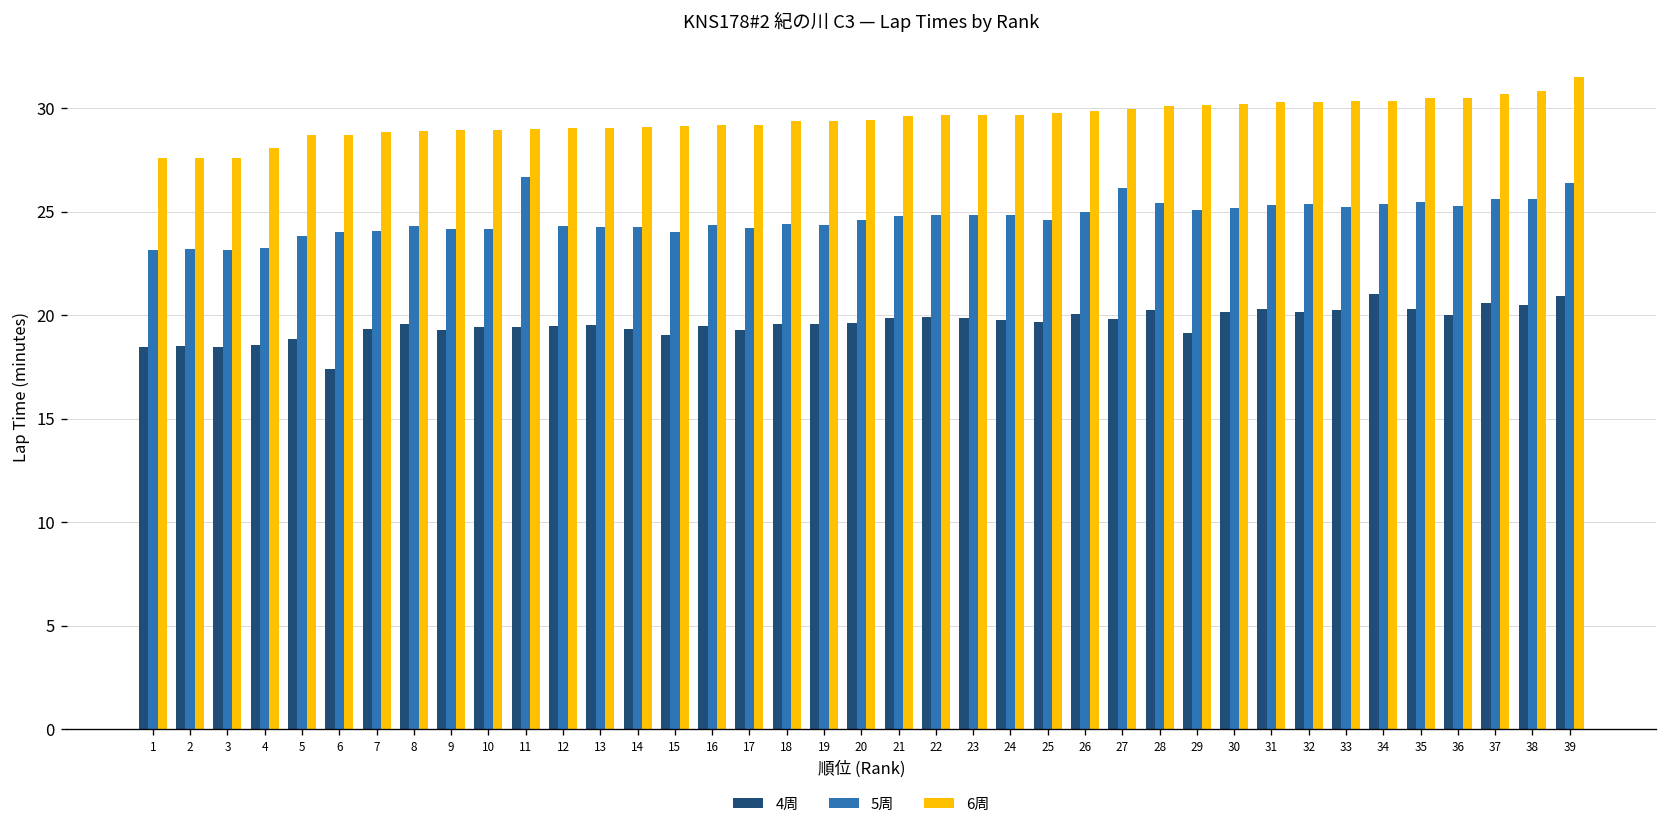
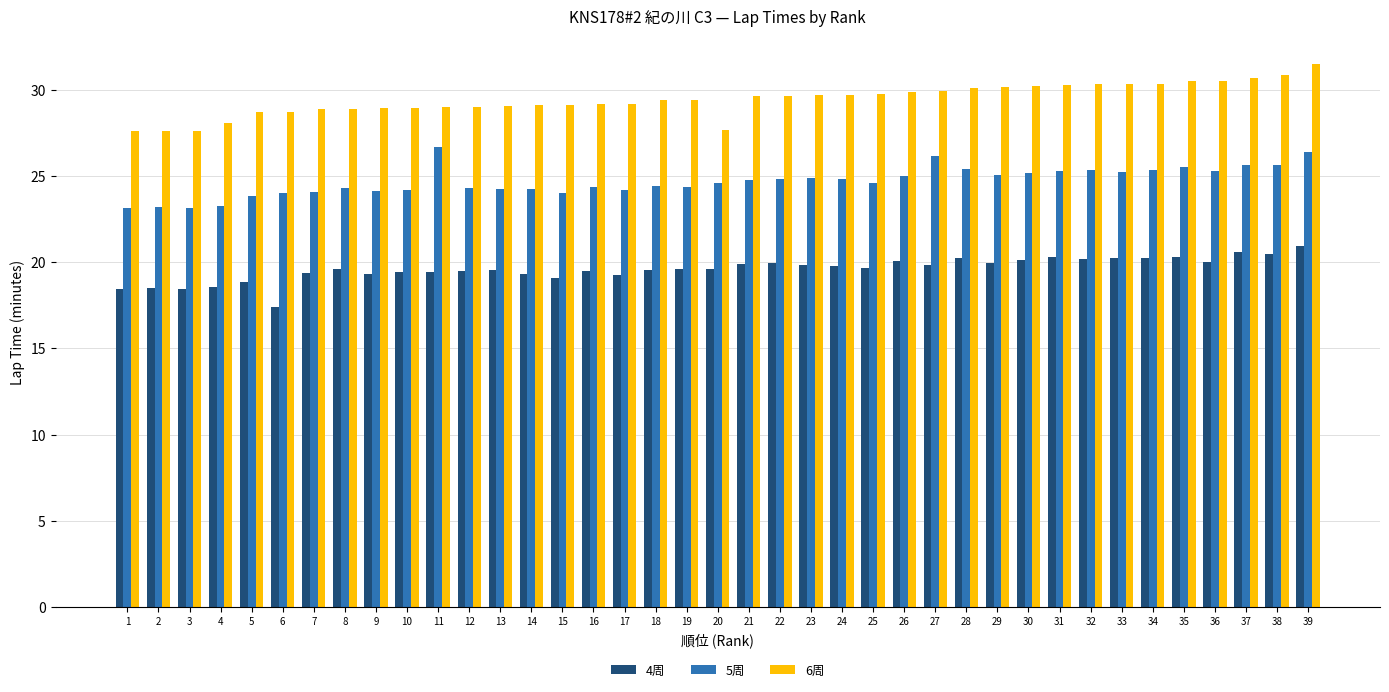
  {
    "4周": {
      "1": 18.5,
      "2": 18.5,
      "3": 18.4,
      "4": 18.5,
      "5": 18.9,
      "6": 17.4,
      "7": 19.3,
      "8": 19.6,
      "9": 19.3,
      "10": 19.4,
      "11": 19.4,
      "12": 19.5,
      "13": 19.5,
      "14": 19.3,
      "15": 19.1,
      "16": 19.5,
      "17": 19.3,
      "18": 19.6,
      "19": 19.6,
      "20": 19.6,
      "21": 19.9,
      "22": 19.9,
      "23": 19.8,
      "24": 19.8,
      "25": 19.7,
      "26": 20.0,
      "27": 19.8,
      "28": 20.3,
-     "29": 19.2,
+     "29": 20.0,
      "30": 20.1,
      "31": 20.3,
      "32": 20.2,
      "33": 20.2,
-     "34": 21.0,
+     "34": 20.2,
      "35": 20.3,
      "36": 20.0,
      "37": 20.6,
      "38": 20.5,
      "39": 20.9
    },
    "5周": {
      "1": 23.2,
      "2": 23.2,
      "3": 23.1,
      "4": 23.3,
      "5": 23.8,
      "6": 24.0,
      "7": 24.1,
      "8": 24.3,
      "9": 24.1,
      "10": 24.2,
      "11": 26.7,
      "12": 24.3,
      "13": 24.2,
      "14": 24.3,
      "15": 24.0,
      "16": 24.3,
      "17": 24.2,
      "18": 24.4,
      "19": 24.4,
      "20": 24.6,
      "21": 24.8,
      "22": 24.8,
      "23": 24.9,
      "24": 24.8,
      "25": 24.6,
      "26": 25.0,
      "27": 26.2,
      "28": 25.4,
      "29": 25.1,
      "30": 25.2,
      "31": 25.3,
      "32": 25.3,
      "33": 25.2,
      "34": 25.4,
      "35": 25.5,
      "36": 25.3,
      "37": 25.6,
      "38": 25.6,
      "39": 26.4
    },
    "6周": {
      "1": 27.6,
      "2": 27.6,
      "3": 27.6,
      "4": 28.1,
      "5": 28.7,
      "6": 28.7,
      "7": 28.9,
      "8": 28.9,
      "9": 28.9,
      "10": 28.9,
      "11": 29.0,
      "12": 29.0,
      "13": 29.1,
      "14": 29.1,
      "15": 29.1,
      "16": 29.2,
      "17": 29.2,
      "18": 29.4,
      "19": 29.4,
-     "20": 29.4,
+     "20": 27.6,
      "21": 29.6,
      "22": 29.6,
      "23": 29.7,
      "24": 29.7,
      "25": 29.8,
      "26": 29.9,
      "27": 29.9,
      "28": 30.1,
      "29": 30.1,
      "30": 30.2,
      "31": 30.3,
      "32": 30.3,
      "33": 30.3,
      "34": 30.4,
      "35": 30.5,
      "36": 30.5,
      "37": 30.7,
      "38": 30.8,
      "39": 31.5
    }
  }
